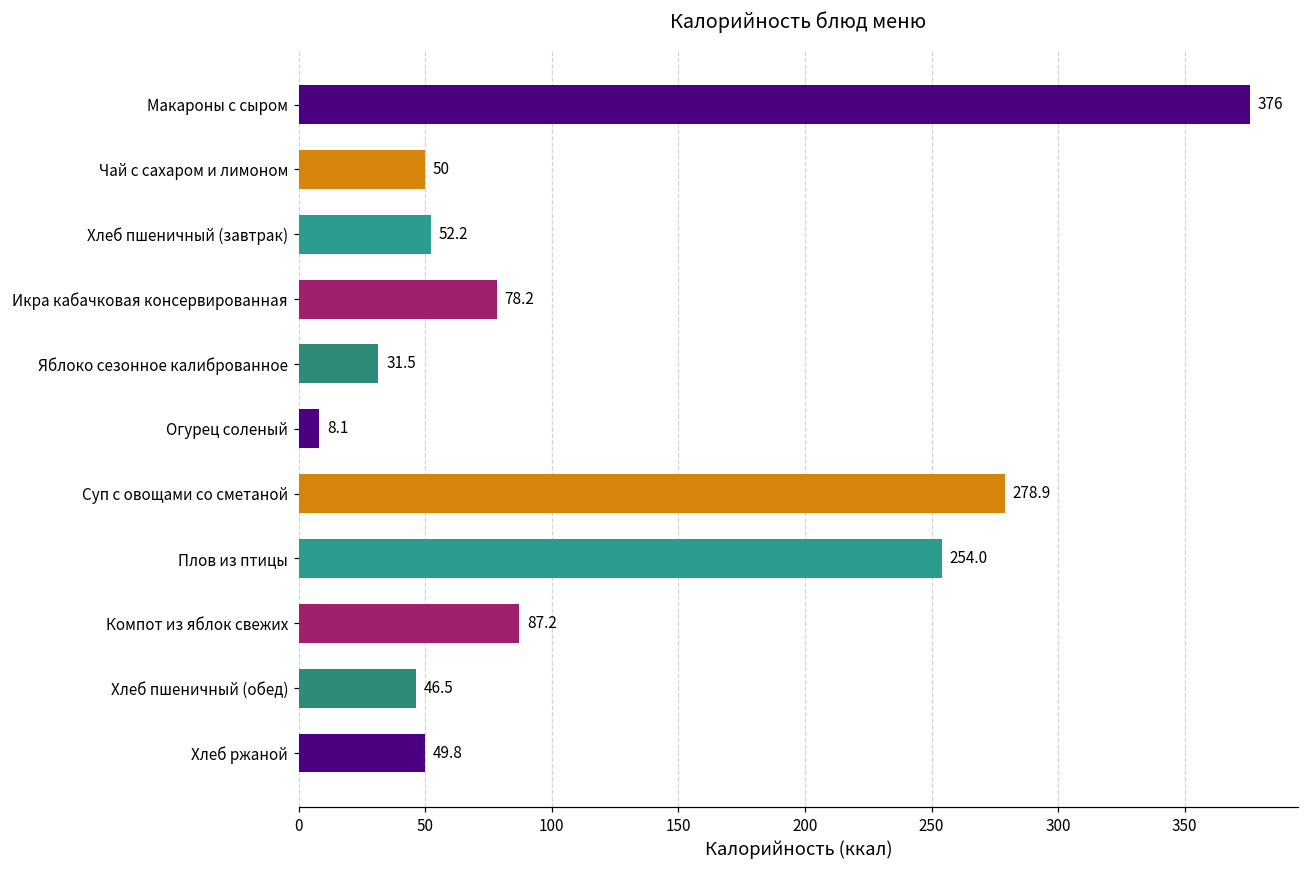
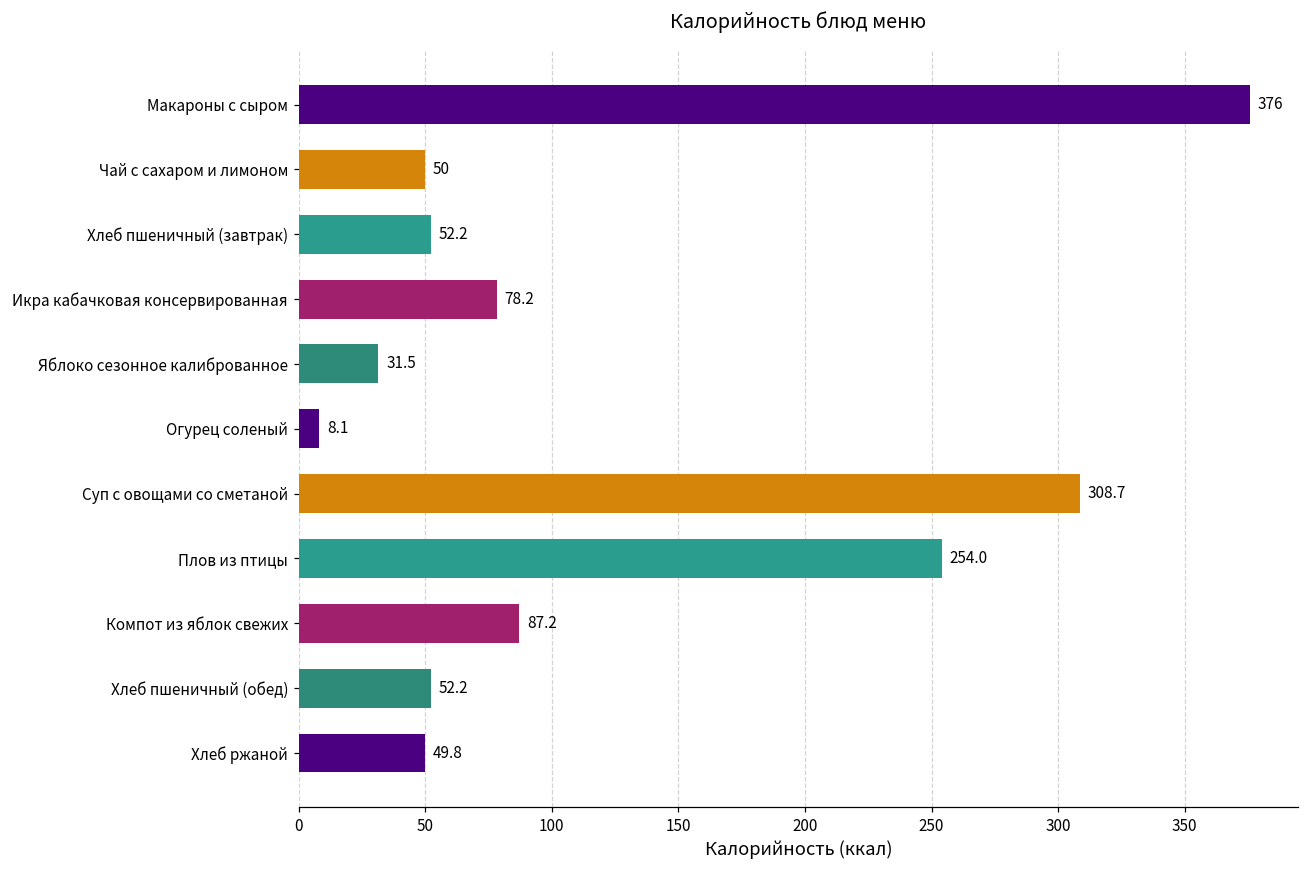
  {
    "Макароны с сыром": 376,
    "Чай с сахаром и лимоном": 50,
    "Хлеб пшеничный (завтрак)": 52.2,
    "Икра кабачковая консервированная": 78.2,
    "Яблоко сезонное калиброванное": 31.5,
    "Огурец соленый": 8.1,
-   "Суп с овощами со сметаной": 278.9,
+   "Суп с овощами со сметаной": 308.7,
    "Плов из птицы": 254.0,
    "Компот из яблок свежих": 87.2,
-   "Хлеб пшеничный (обед)": 46.5,
+   "Хлеб пшеничный (обед)": 52.2,
    "Хлеб ржаной": 49.8
  }
